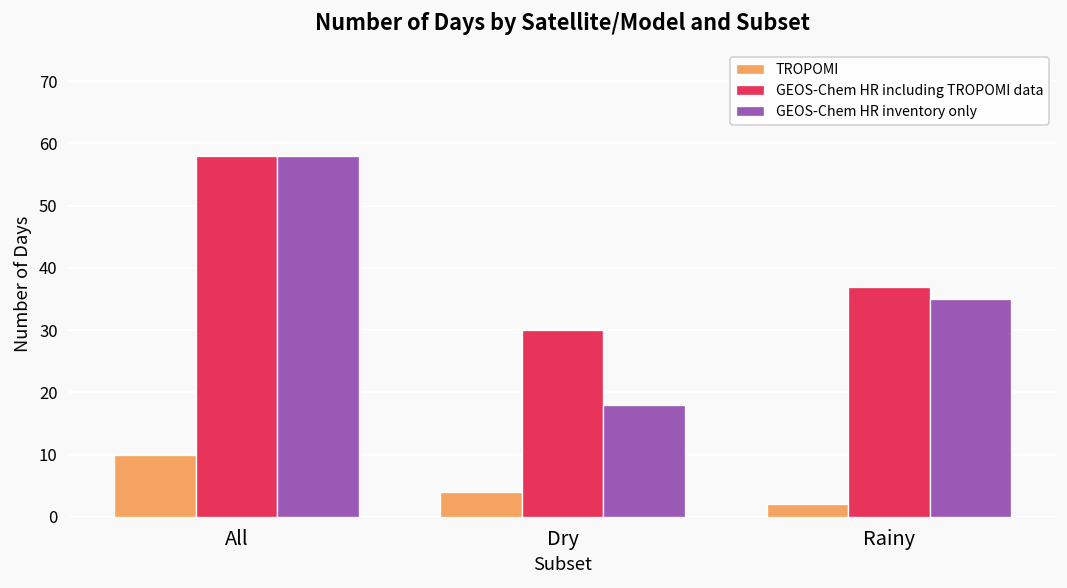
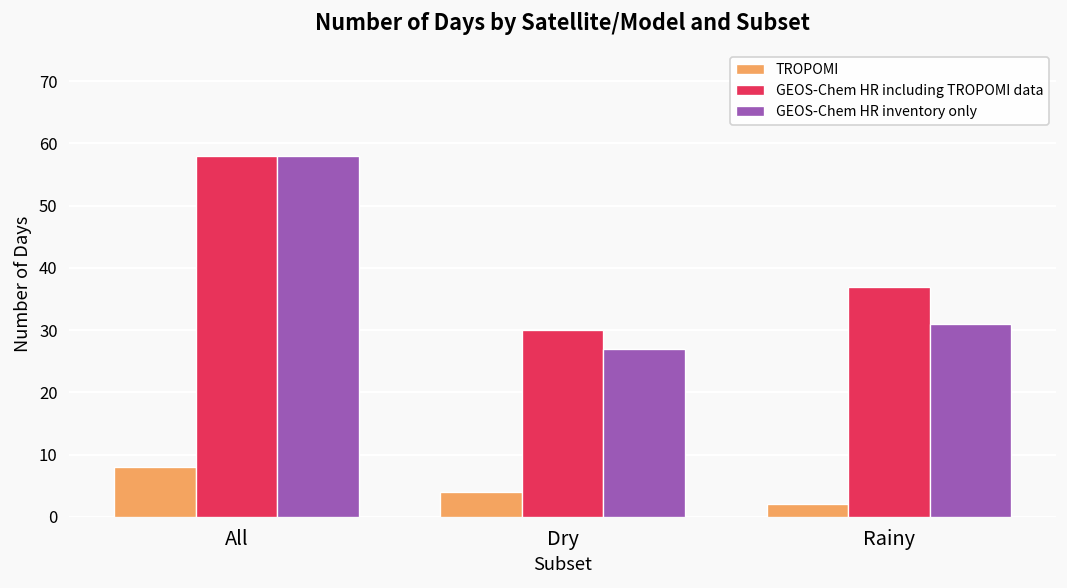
  {
    "TROPOMI": {
-     "All": 10,
+     "All": 8,
      "Dry": 4,
      "Rainy": 2
    },
    "GEOS-Chem HR including TROPOMI data": {
      "All": 58,
      "Dry": 30,
      "Rainy": 37
    },
    "GEOS-Chem HR inventory only": {
      "All": 58,
-     "Dry": 18,
-     "Rainy": 35
+     "Dry": 27,
+     "Rainy": 31
    }
  }
